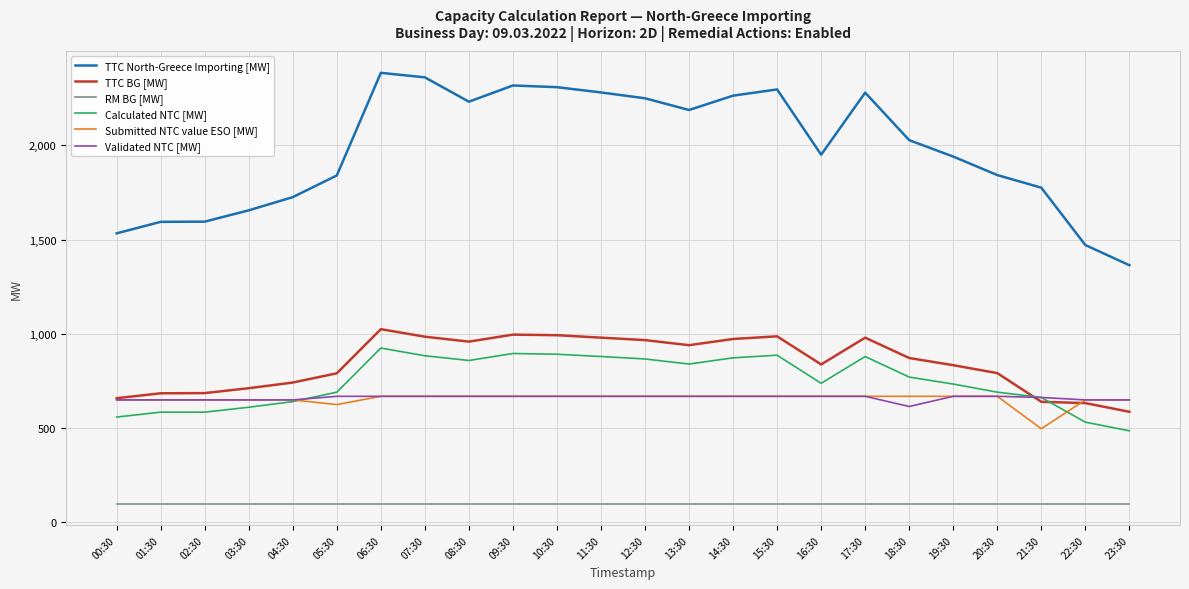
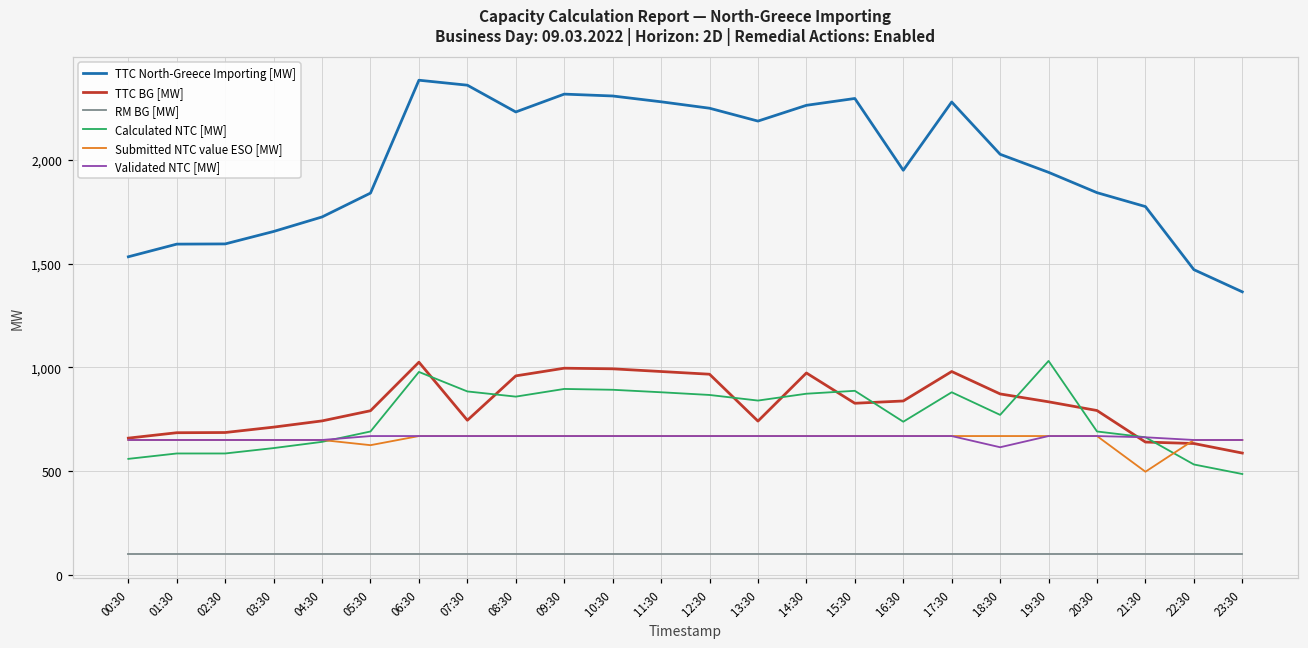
  {
    "TTC North-Greece Importing [MW]": {
      "00:30": "1,530",
      "01:30": "1,590",
      "02:30": "1,600",
      "03:30": "1,660",
      "04:30": "1,730",
      "05:30": "1,840",
      "06:30": "2,380",
      "07:30": "2,360",
      "08:30": "2,230",
      "09:30": "2,320",
      "10:30": "2,310",
      "11:30": "2,280",
      "12:30": "2,250",
      "13:30": "2,190",
      "14:30": "2,260",
      "15:30": "2,300",
      "16:30": "1,950",
      "17:30": "2,280",
      "18:30": "2,030",
      "19:30": "1,940",
      "20:30": "1,840",
      "21:30": "1,780",
      "22:30": "1,470",
      "23:30": "1,360"
    },
    "TTC BG [MW]": {
      "01:30": "690",
      "02:30": "690",
      "03:30": "710",
      "04:30": "740",
      "05:30": "790",
      "06:30": "1,030",
-     "07:30": "990",
+     "07:30": "750",
      "08:30": "960",
      "09:30": "1,000",
      "10:30": "990",
      "11:30": "980",
      "12:30": "970",
-     "13:30": "940",
+     "13:30": "740",
      "14:30": "970",
-     "15:30": "990",
+     "15:30": "830",
      "16:30": "840",
      "17:30": "980",
      "18:30": "870",
      "19:30": "830",
      "20:30": "790",
      "21:30": "640",
      "22:30": "630",
      "23:30": "590"
    },
    "RM BG [MW]": {
      "00:30": "100",
      "01:30": "100",
      "02:30": "100",
      "03:30": "100",
      "04:30": "100",
      "05:30": "100",
      "06:30": "100",
      "07:30": "100",
      "08:30": "100",
      "09:30": "100",
      "10:30": "100",
      "11:30": "100",
      "12:30": "100",
      "13:30": "100",
      "14:30": "100",
      "15:30": "100",
      "16:30": "100",
      "17:30": "100",
      "18:30": "100",
      "19:30": "100",
      "20:30": "100",
      "21:30": "100",
      "22:30": "100",
      "23:30": "100"
    },
    "Calculated NTC [MW]": {
      "00:30": "560",
      "01:30": "590",
      "02:30": "590",
      "03:30": "610",
      "05:30": "690",
-     "06:30": "930",
+     "06:30": "980",
      "07:30": "880",
      "08:30": "860",
      "09:30": "900",
      "10:30": "890",
      "11:30": "880",
      "12:30": "870",
      "13:30": "840",
      "14:30": "870",
      "15:30": "890",
      "16:30": "740",
      "17:30": "880",
      "18:30": "770",
-     "19:30": "730",
+     "19:30": "1,030",
      "20:30": "690",
      "22:30": "530",
      "23:30": "490"
    },
    "Submitted NTC value ESO [MW]": {
      "05:30": "630",
      "18:30": "670",
      "21:30": "500"
    },
    "Validated NTC [MW]": {
      "05:30": "670",
      "18:30": "620"
    }
  }
